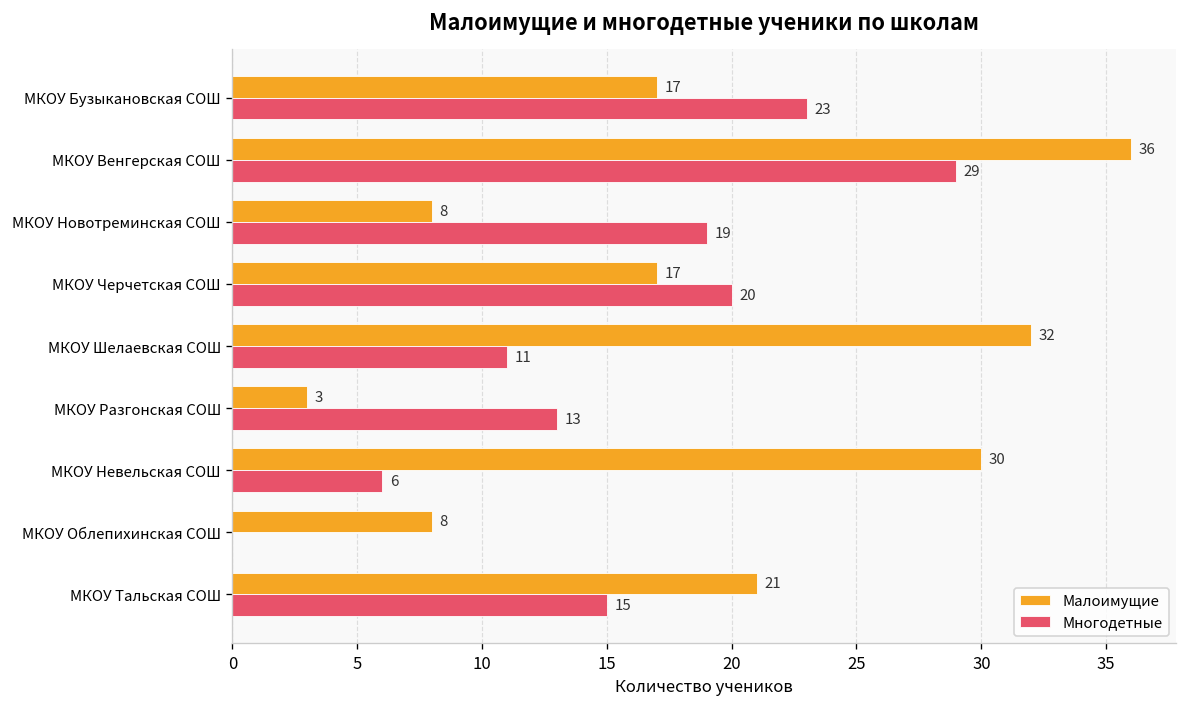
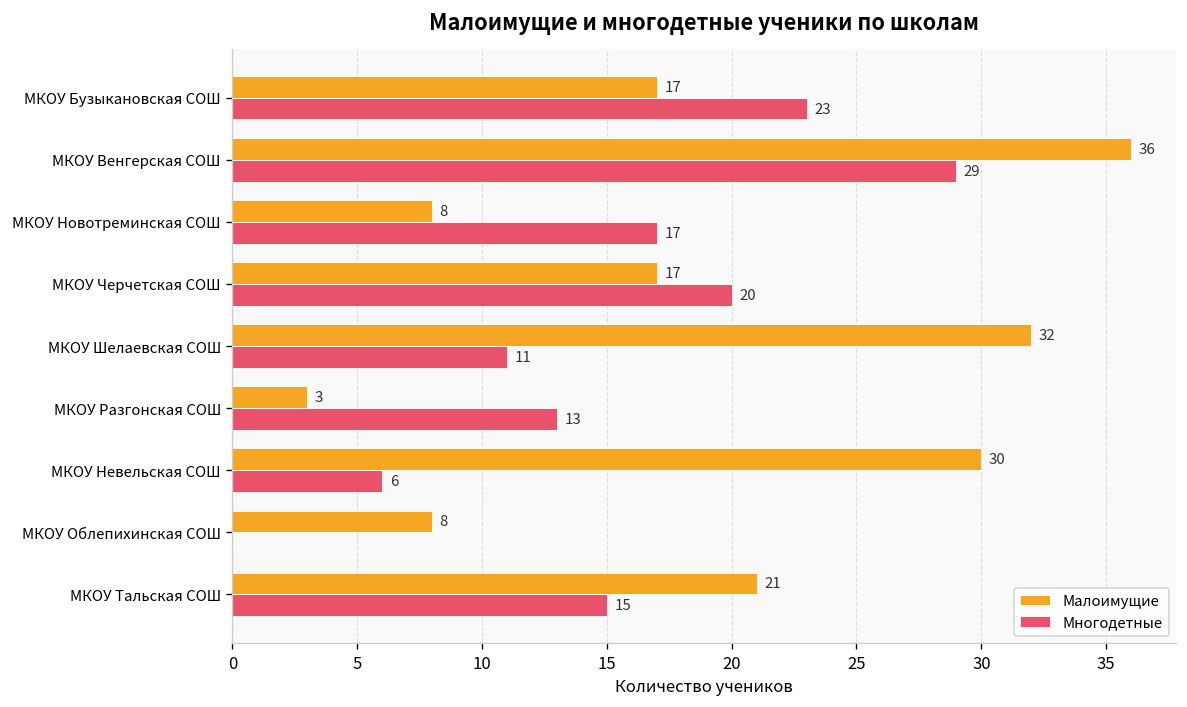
  {
    "Малоимущие": {
      "МКОУ Бузыкановская СОШ": 17,
      "МКОУ Венгерская СОШ": 36,
      "МКОУ Новотреминская СОШ": 8,
      "МКОУ Черчетская СОШ": 17,
      "МКОУ Шелаевская СОШ": 32,
      "МКОУ Разгонская СОШ": 3,
      "МКОУ Невельская СОШ": 30,
      "МКОУ Облепихинская СОШ": 8,
      "МКОУ Тальская СОШ": 21
    },
    "Многодетные": {
      "МКОУ Бузыкановская СОШ": 23,
      "МКОУ Венгерская СОШ": 29,
-     "МКОУ Новотреминская СОШ": 19,
+     "МКОУ Новотреминская СОШ": 17,
      "МКОУ Черчетская СОШ": 20,
      "МКОУ Шелаевская СОШ": 11,
      "МКОУ Разгонская СОШ": 13,
      "МКОУ Невельская СОШ": 6,
      "МКОУ Тальская СОШ": 15
    }
  }
